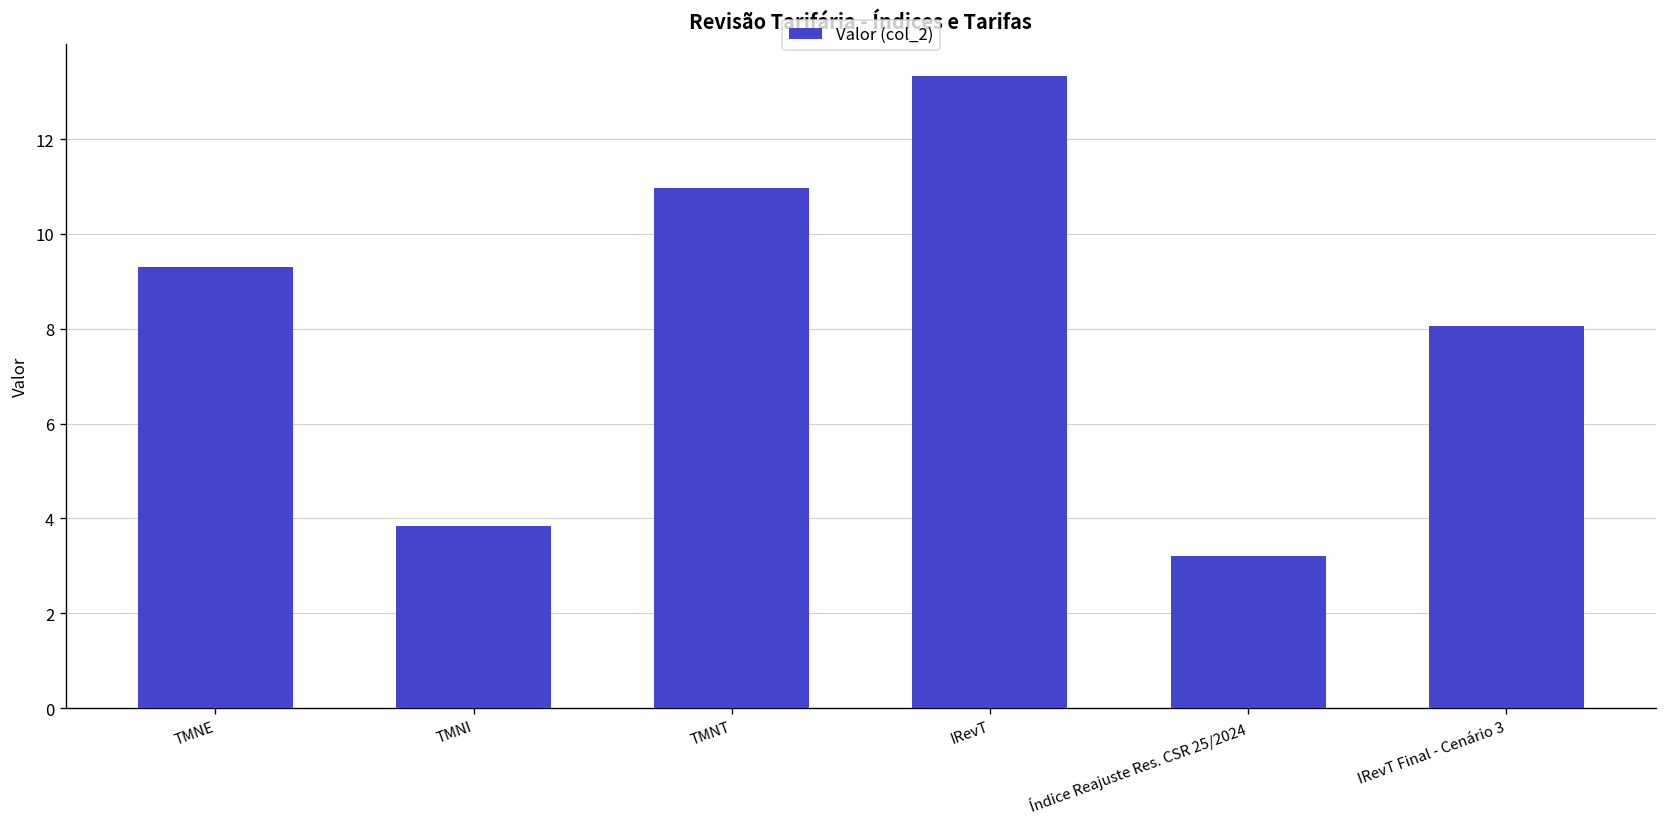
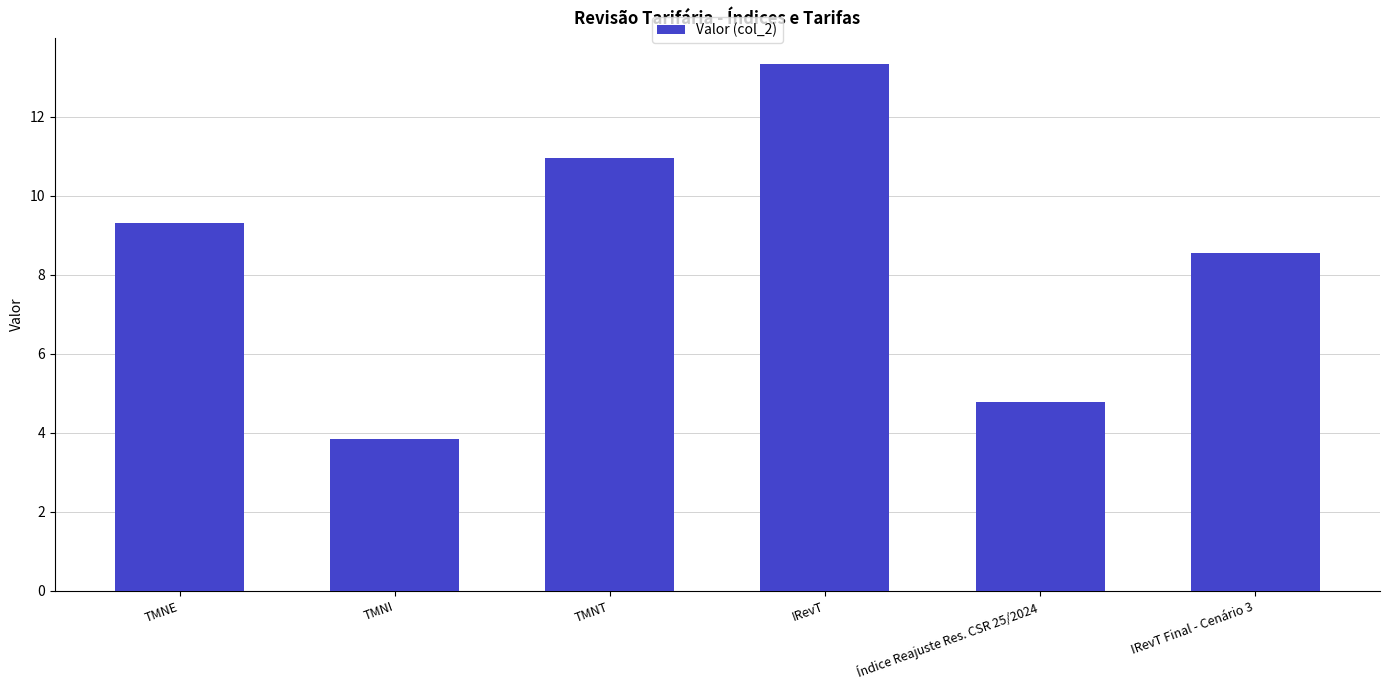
  {
    "TMNE": 9.3,
    "TMNI": 3.8,
    "TMNT": 11.0,
    "IRevT": 13.3,
-   "Índice Reajuste Res. CSR 25/2024": 3.2,
-   "IRevT Final - Cenário 3": 8.1
+   "Índice Reajuste Res. CSR 25/2024": 4.8,
+   "IRevT Final - Cenário 3": 8.5
  }
